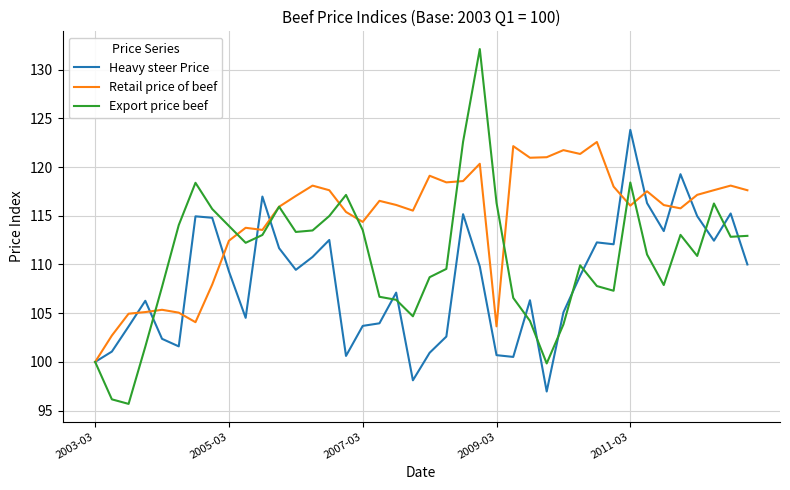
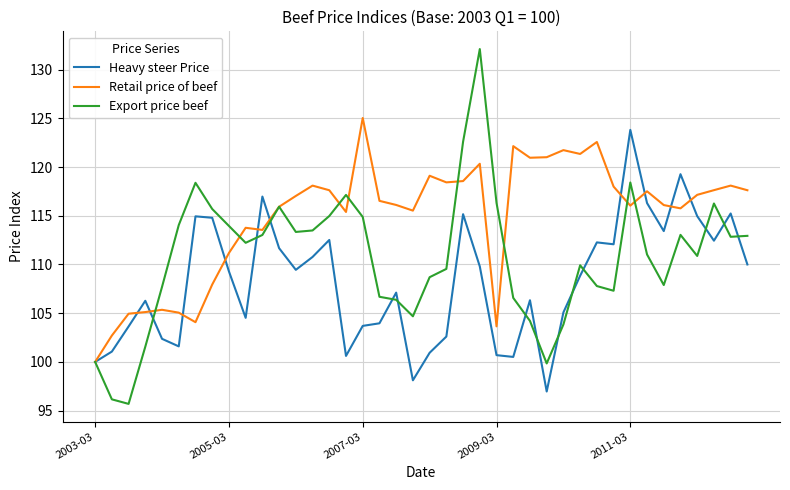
  {
    "Heavy steer Price": {
      "2005-03": 109,
      "2007-03": 104,
      "2009-03": 101,
      "2011-03": 124
    },
    "Retail price of beef": {
-     "2005-03": 112,
-     "2007-03": 114,
+     "2005-03": 111,
+     "2007-03": 125,
      "2009-03": 104,
      "2011-03": 116
    },
    "Export price beef": {
      "2005-03": 114,
-     "2007-03": 114,
+     "2007-03": 115,
      "2009-03": 116,
      "2011-03": 118
    }
  }
